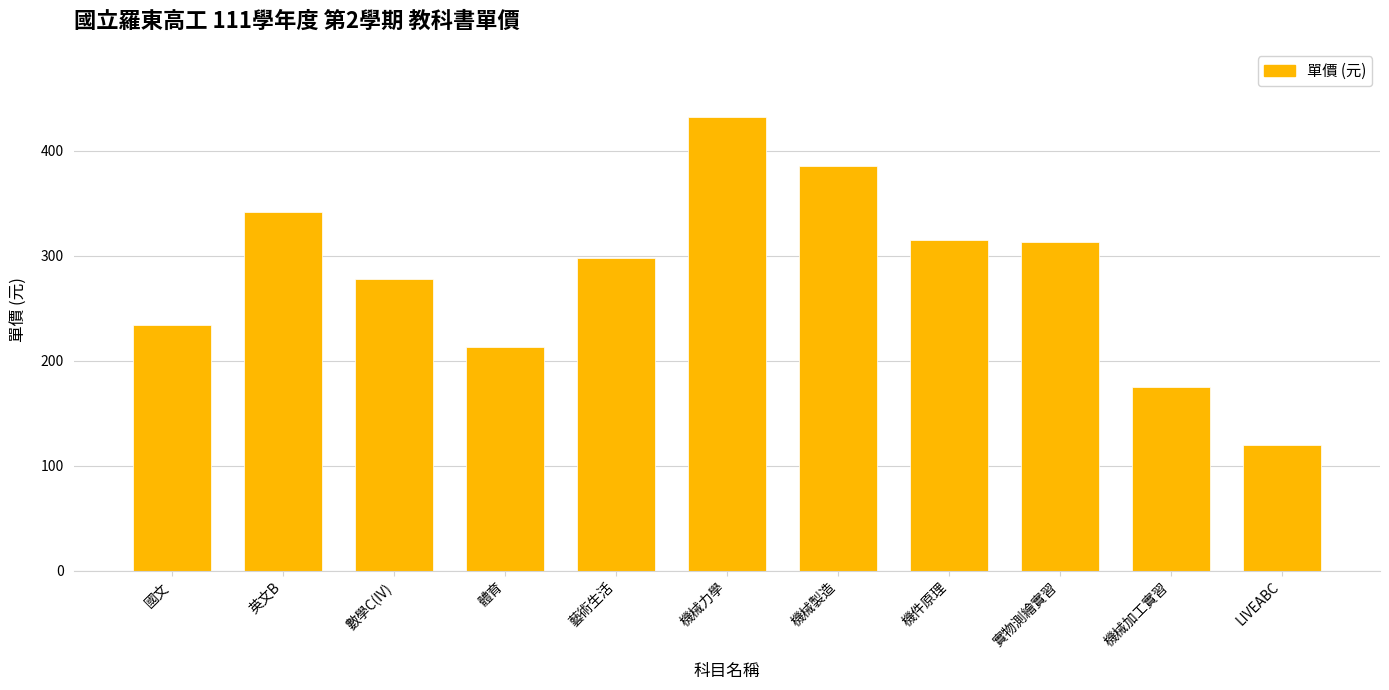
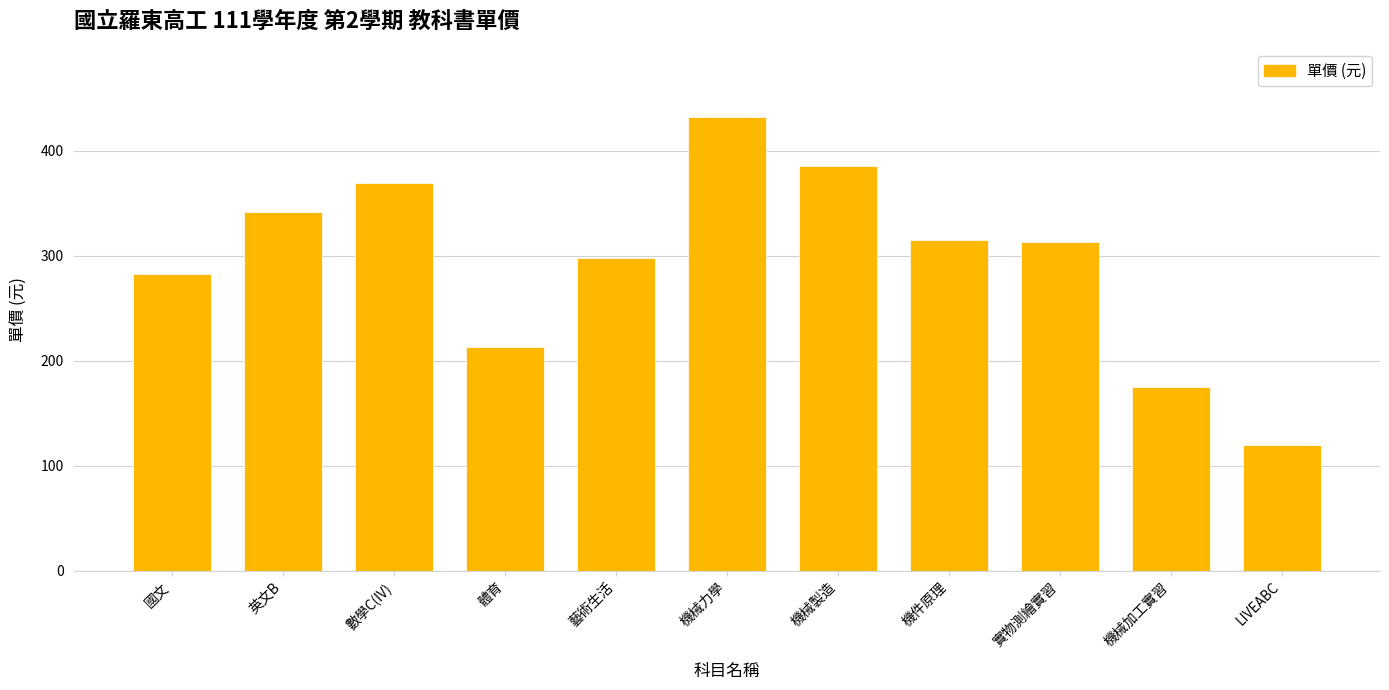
  {
-   "國文": 234,
+   "國文": 282,
    "英文B": 341,
-   "數學C(IV)": 278,
+   "數學C(IV)": 369,
    "體育": 213,
    "藝術生活": 298,
    "機械力學": 432,
    "機械製造": 385,
    "機件原理": 315,
    "實物測繪實習": 313,
    "機械加工實習": 175,
    "LIVEABC": 120
  }
